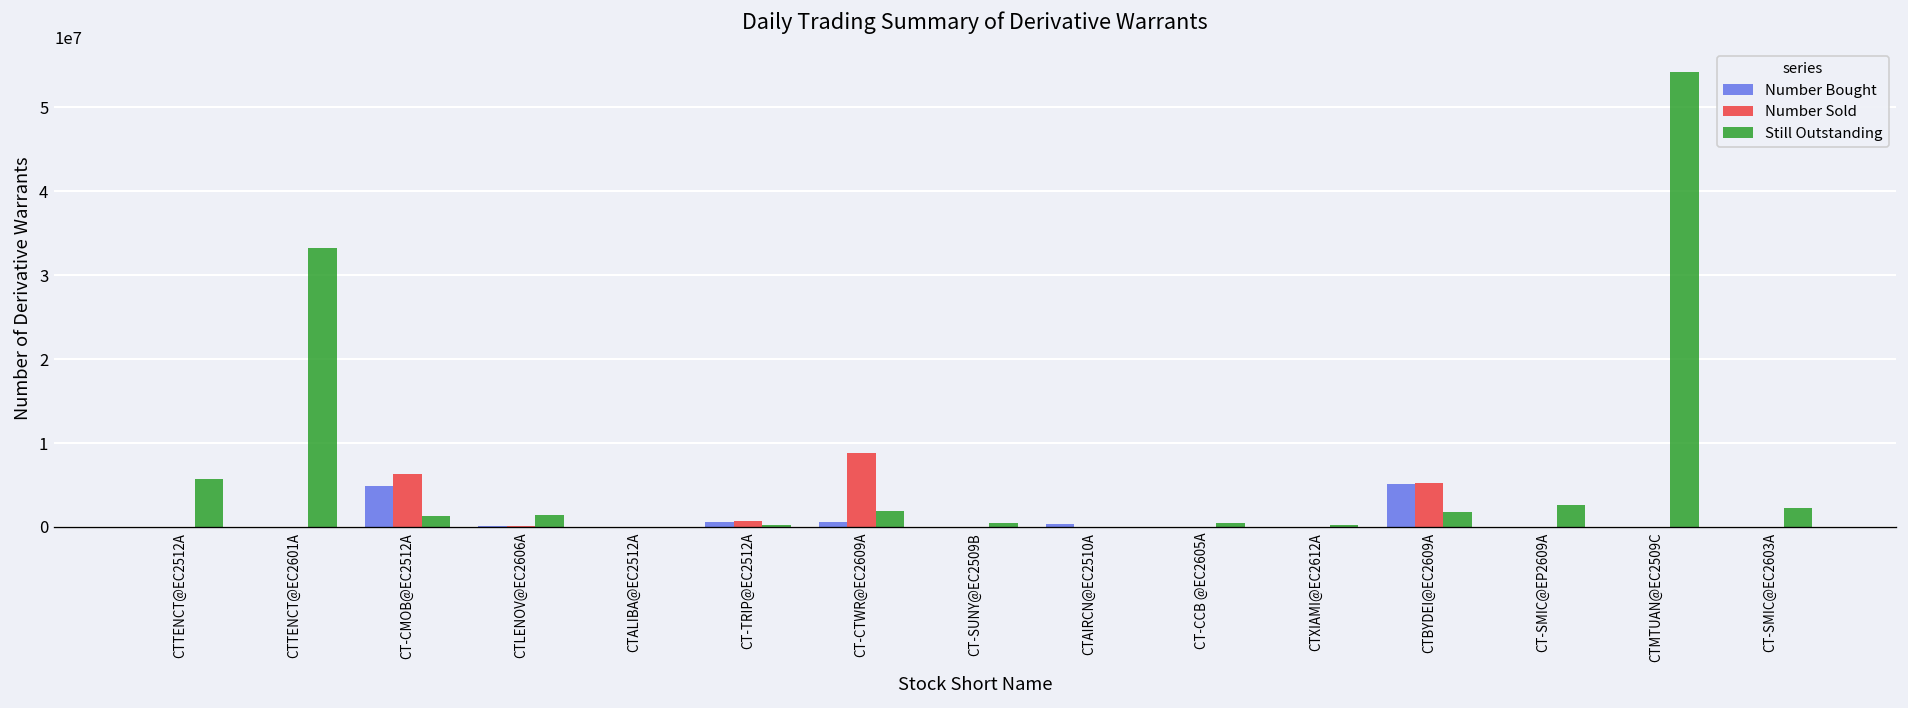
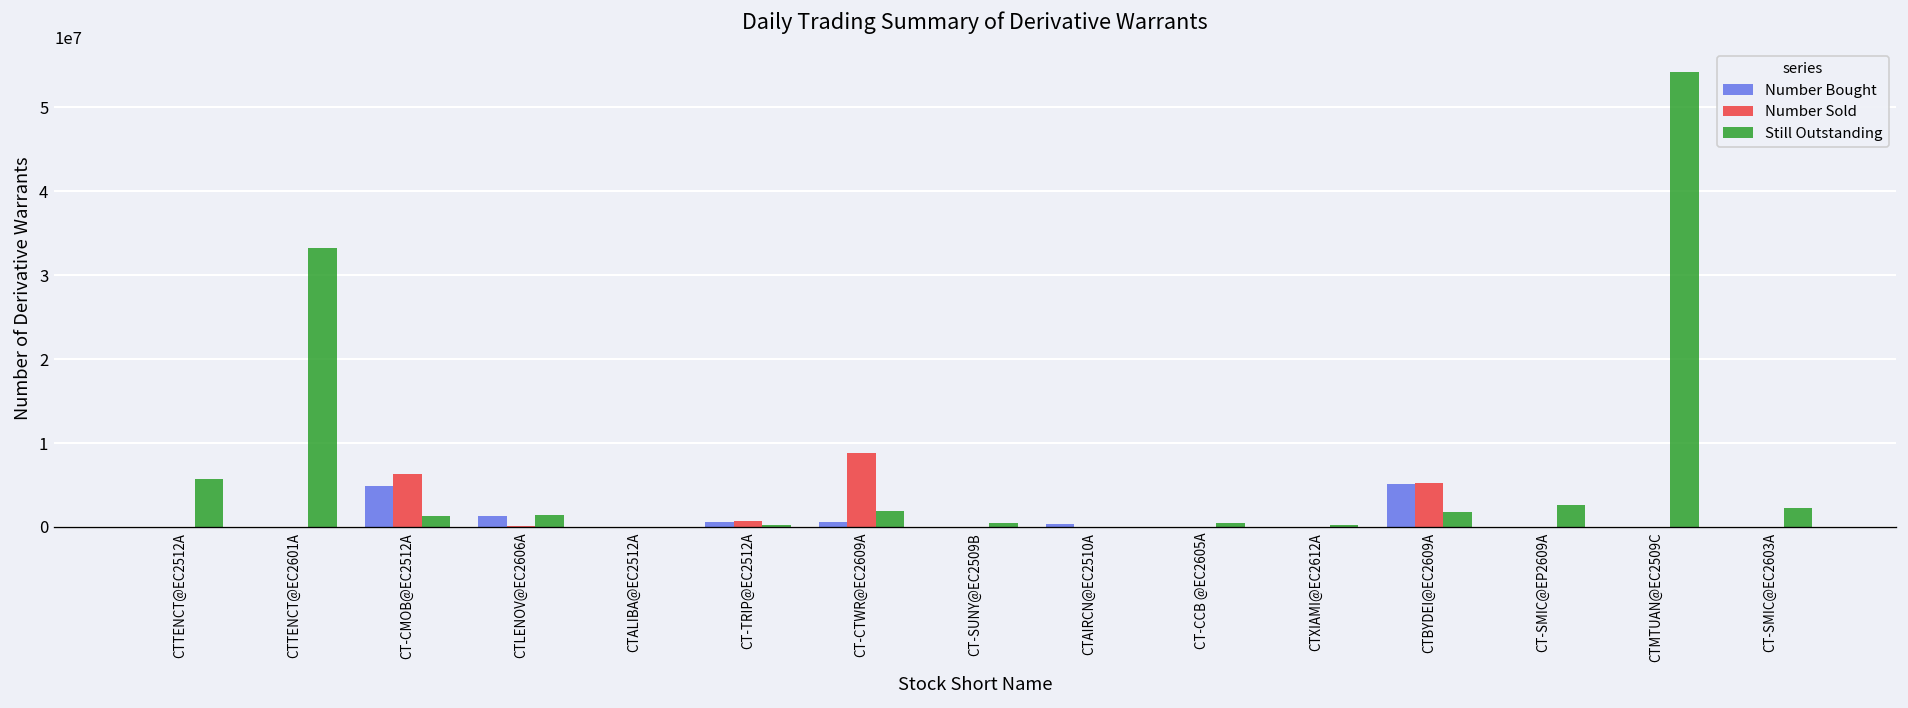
  {
    "Number Bought": {
      "CTTENCT@EC2512A": 0,
      "CTTENCT@EC2601A": 0,
      "CT-CMOB@EC2512A": 5000000,
-     "CTLENOV@EC2606A": 0,
+     "CTLENOV@EC2606A": 1000000,
      "CTALIBA@EC2512A": 0,
      "CT-TRIP@EC2512A": 1000000,
      "CT-CTWR@EC2609A": 1000000,
      "CT-SUNY@EC2509B": 0,
      "CTAIRCN@EC2510A": 0,
      "CT-CCB @EC2605A": 0,
      "CTXIAMI@EC2612A": 0,
      "CTBYDEI@EC2609A": 5000000,
      "CT-SMIC@EP2609A": 0,
      "CTMTUAN@EC2509C": 0,
      "CT-SMIC@EC2603A": 0
    },
    "Number Sold": {
      "CTTENCT@EC2512A": 0,
      "CTTENCT@EC2601A": 0,
      "CT-CMOB@EC2512A": 6000000,
      "CTALIBA@EC2512A": 0,
      "CT-TRIP@EC2512A": 1000000,
      "CT-CTWR@EC2609A": 9000000,
      "CT-SUNY@EC2509B": 0,
      "CTAIRCN@EC2510A": 0,
      "CT-CCB @EC2605A": 0,
      "CTXIAMI@EC2612A": 0,
      "CTBYDEI@EC2609A": 5000000,
      "CT-SMIC@EP2609A": 0,
      "CTMTUAN@EC2509C": 0,
      "CT-SMIC@EC2603A": 0
    },
    "Still Outstanding": {
      "CTTENCT@EC2512A": 6000000,
      "CTTENCT@EC2601A": 33000000,
      "CT-CMOB@EC2512A": 1000000,
      "CTLENOV@EC2606A": 1000000,
      "CT-CTWR@EC2609A": 2000000,
      "CT-SUNY@EC2509B": 0,
      "CT-CCB @EC2605A": 0,
      "CTBYDEI@EC2609A": 2000000,
      "CT-SMIC@EP2609A": 3000000,
      "CTMTUAN@EC2509C": 54000000,
      "CT-SMIC@EC2603A": 2000000
    }
  }
